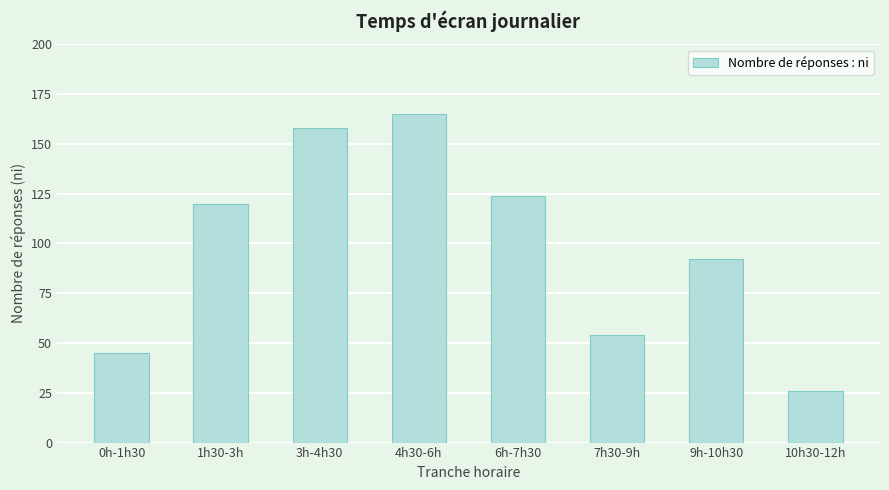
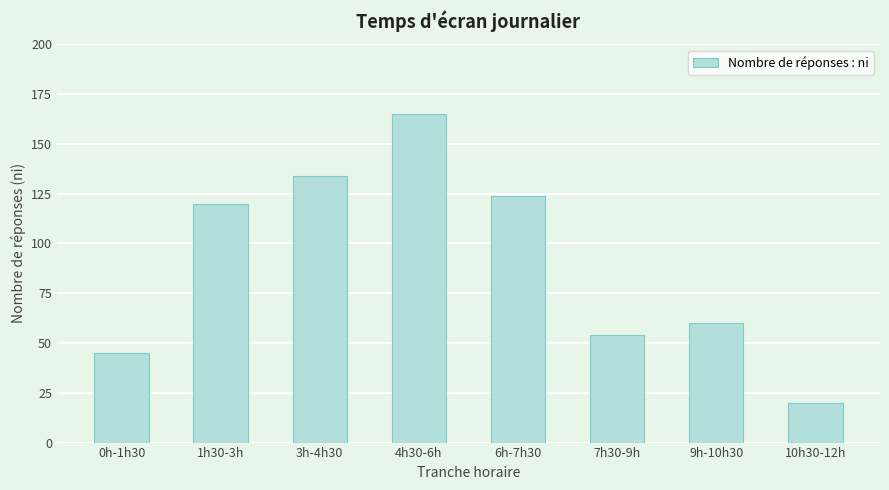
  {
    "0h-1h30": 45,
    "1h30-3h": 120,
-   "3h-4h30": 158,
+   "3h-4h30": 134,
    "4h30-6h": 165,
    "6h-7h30": 124,
    "7h30-9h": 54,
-   "9h-10h30": 92,
-   "10h30-12h": 26
+   "9h-10h30": 60,
+   "10h30-12h": 20
  }
